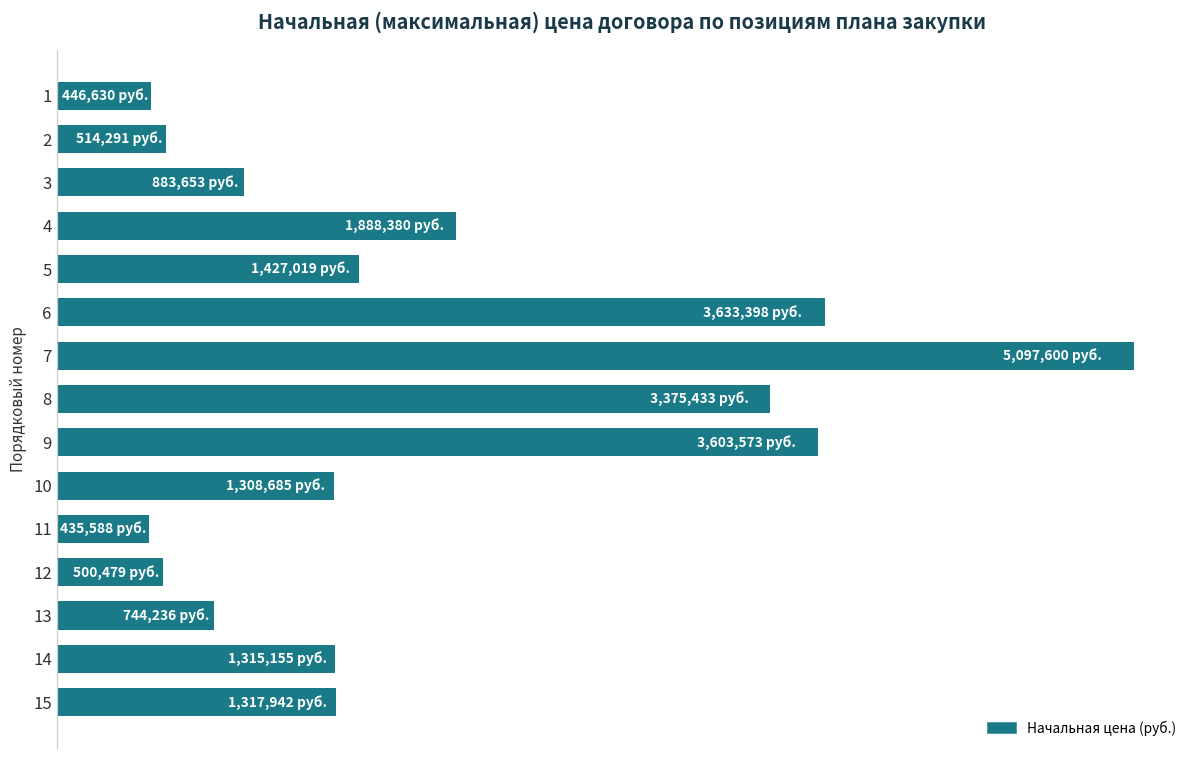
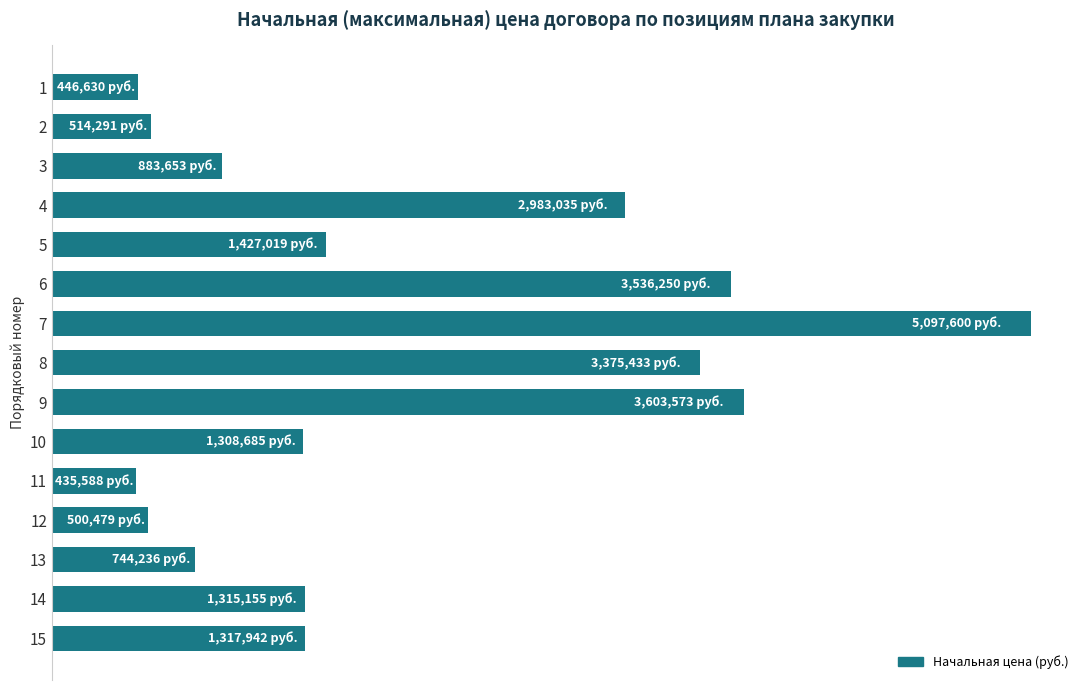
  {
    "1": "446,630",
    "2": "514,291",
    "3": "883,653",
-   "4": "1,888,380",
+   "4": "2,983,035",
    "5": "1,427,019",
-   "6": "3,633,398",
+   "6": "3,536,250",
    "7": "5,097,600",
    "8": "3,375,433",
    "9": "3,603,573",
    "10": "1,308,685",
    "11": "435,588",
    "12": "500,479",
    "13": "744,236",
    "14": "1,315,155",
    "15": "1,317,942"
  }
